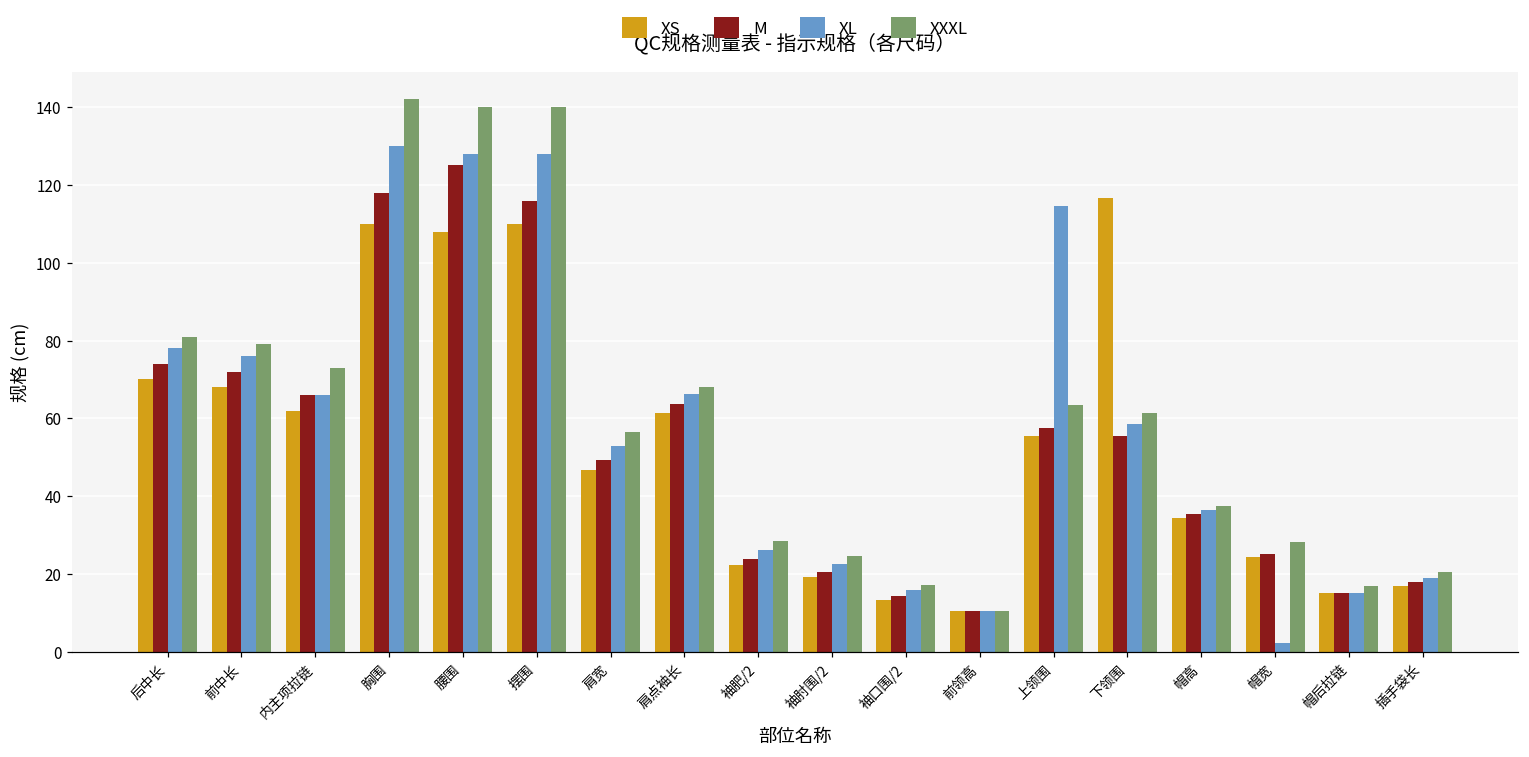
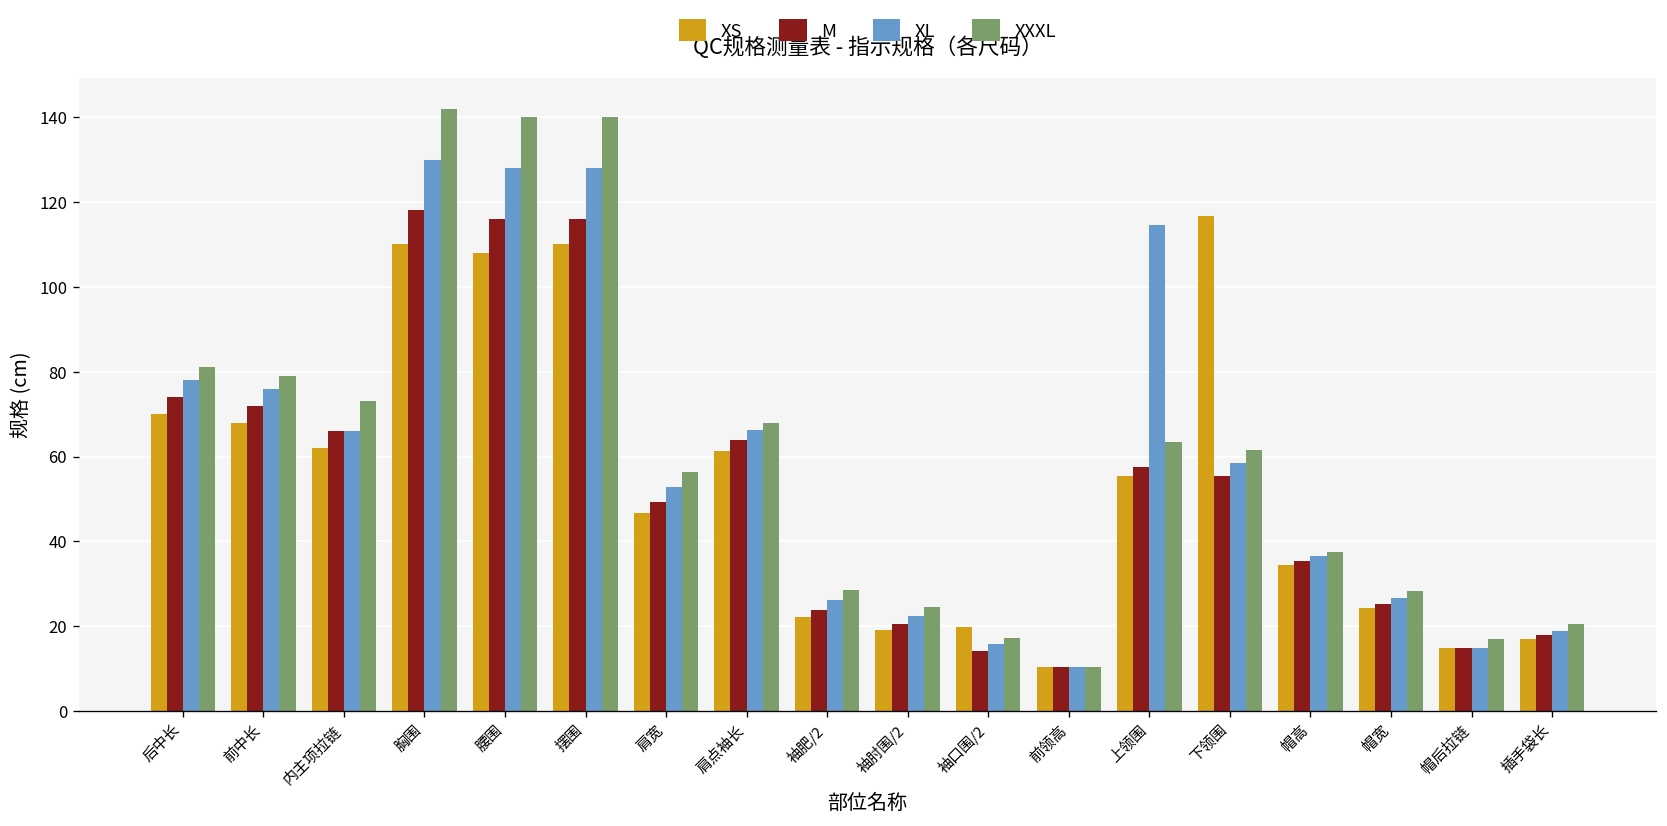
  {
    "XS": {
      "后中长": 70,
      "前中长": 68,
      "内主项拉链": 62,
      "胸围": 110,
      "腰围": 108,
      "摆围": 110,
      "肩宽": 47,
      "肩点袖长": 61,
      "袖肥/2": 22,
      "袖肘围/2": 19,
-     "袖口围/2": 13,
+     "袖口围/2": 20,
      "前领高": 11,
      "上领围": 56,
      "下领围": 117,
      "帽高": 35,
      "帽宽": 24,
      "帽后拉链": 15,
      "插手袋长": 17
    },
    "M": {
      "后中长": 74,
      "前中长": 72,
      "内主项拉链": 66,
      "胸围": 118,
-     "腰围": 125,
+     "腰围": 116,
      "摆围": 116,
      "肩宽": 49,
      "肩点袖长": 64,
      "袖肥/2": 24,
      "袖肘围/2": 21,
      "袖口围/2": 14,
      "前领高": 11,
      "上领围": 58,
      "下领围": 56,
      "帽高": 36,
      "帽宽": 25,
      "帽后拉链": 15,
      "插手袋长": 18
    },
    "XL": {
      "后中长": 78,
      "前中长": 76,
      "内主项拉链": 66,
      "胸围": 130,
      "腰围": 128,
      "摆围": 128,
      "肩宽": 53,
      "肩点袖长": 66,
      "袖肥/2": 26,
      "袖肘围/2": 23,
      "袖口围/2": 16,
      "前领高": 11,
      "上领围": 115,
      "下领围": 59,
      "帽高": 37,
-     "帽宽": 2,
+     "帽宽": 27,
      "帽后拉链": 15,
      "插手袋长": 19
    },
    "XXXL": {
      "后中长": 81,
      "前中长": 79,
      "内主项拉链": 73,
      "胸围": 142,
      "腰围": 140,
      "摆围": 140,
      "肩宽": 56,
      "肩点袖长": 68,
      "袖肥/2": 29,
      "袖肘围/2": 25,
      "袖口围/2": 17,
      "前领高": 11,
      "上领围": 64,
      "下领围": 62,
      "帽高": 38,
      "帽宽": 28,
      "帽后拉链": 17,
      "插手袋长": 21
    }
  }
